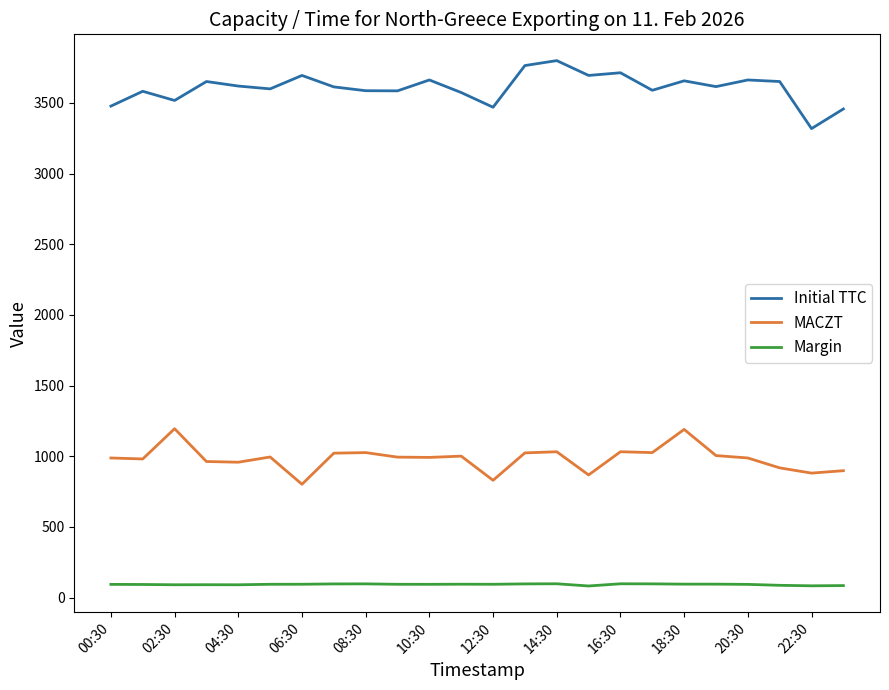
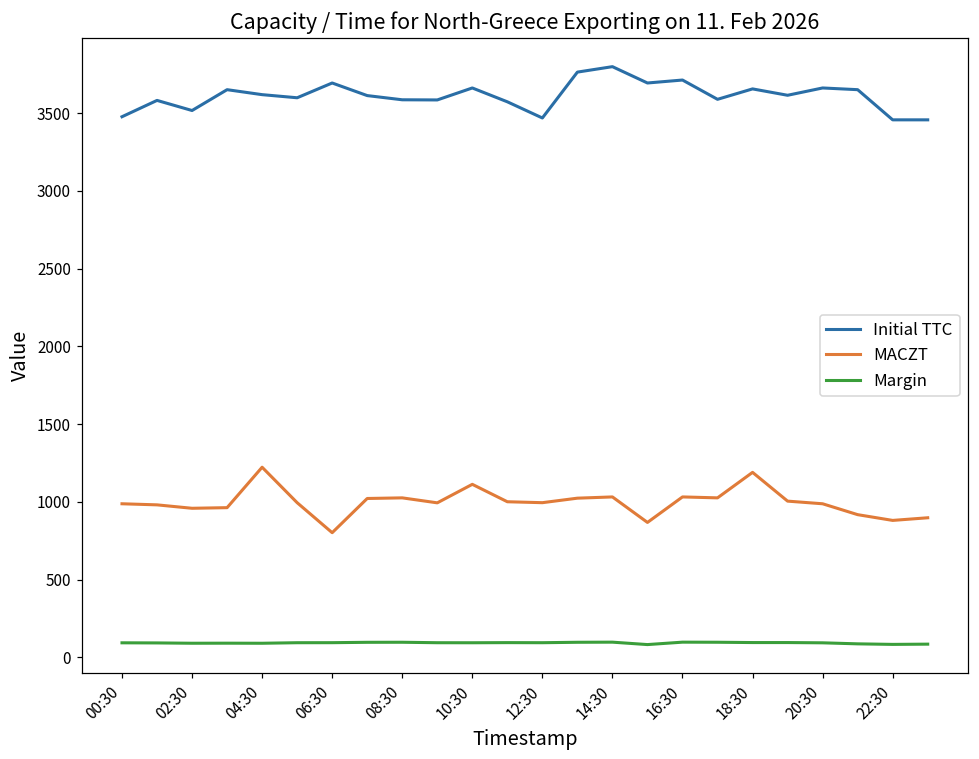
  {
    "Initial TTC": {
      "00:30": 3480,
      "02:30": 3520,
      "04:30": 3620,
      "06:30": 3690,
      "08:30": 3590,
      "10:30": 3660,
      "12:30": 3470,
      "14:30": 3800,
      "16:30": 3710,
      "18:30": 3660,
      "20:30": 3660,
-     "22:30": 3320
+     "22:30": 3460
    },
    "MACZT": {
      "00:30": 990,
-     "02:30": 1200,
-     "04:30": 960,
+     "02:30": 960,
+     "04:30": 1220,
      "06:30": 800,
      "08:30": 1030,
-     "10:30": 990,
-     "12:30": 830,
+     "10:30": 1110,
+     "12:30": 1000,
      "14:30": 1030,
      "16:30": 1030,
      "18:30": 1190,
      "20:30": 990,
      "22:30": 880
    },
    "Margin": {
      "00:30": 90,
      "02:30": 90,
      "04:30": 90,
      "06:30": 90,
      "08:30": 100,
      "10:30": 90,
      "12:30": 90,
      "14:30": 100,
      "16:30": 100,
      "18:30": 100,
      "20:30": 90,
      "22:30": 80
    }
  }
